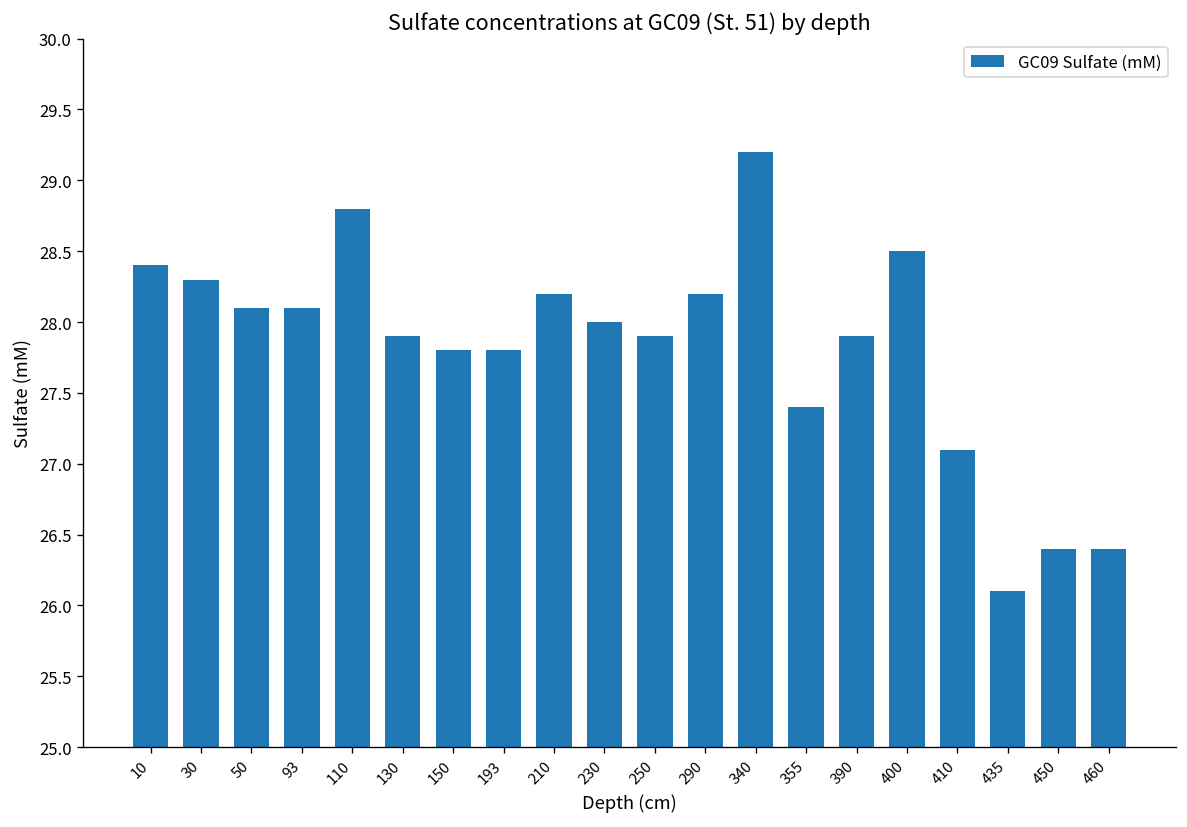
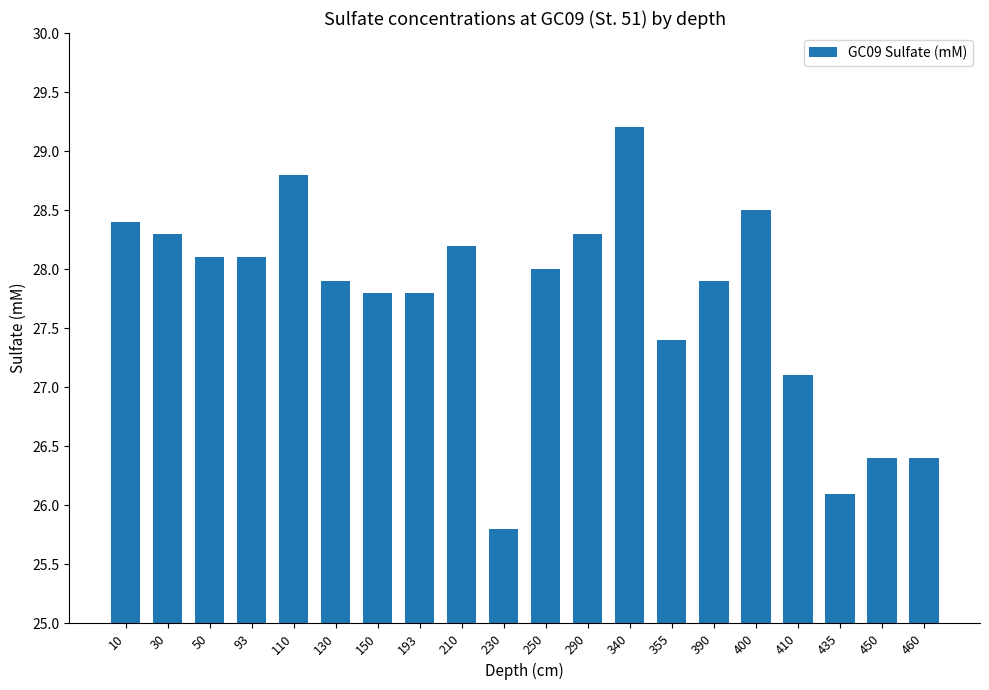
  {
    "10": 28.4,
    "30": 28.3,
    "50": 28.1,
    "93": 28.1,
    "110": 28.8,
    "130": 27.9,
    "150": 27.8,
    "193": 27.8,
    "210": 28.2,
-   "230": 28.0,
-   "250": 27.9,
-   "290": 28.2,
+   "230": 25.8,
+   "250": 28.0,
+   "290": 28.3,
    "340": 29.2,
    "355": 27.4,
    "390": 27.9,
    "400": 28.5,
    "410": 27.1,
    "435": 26.1,
    "450": 26.4,
    "460": 26.4
  }
